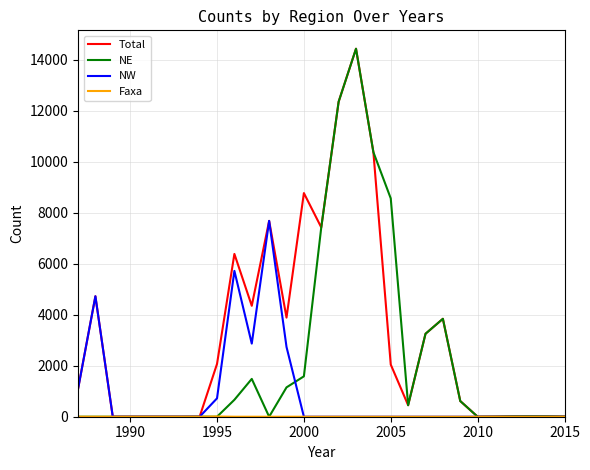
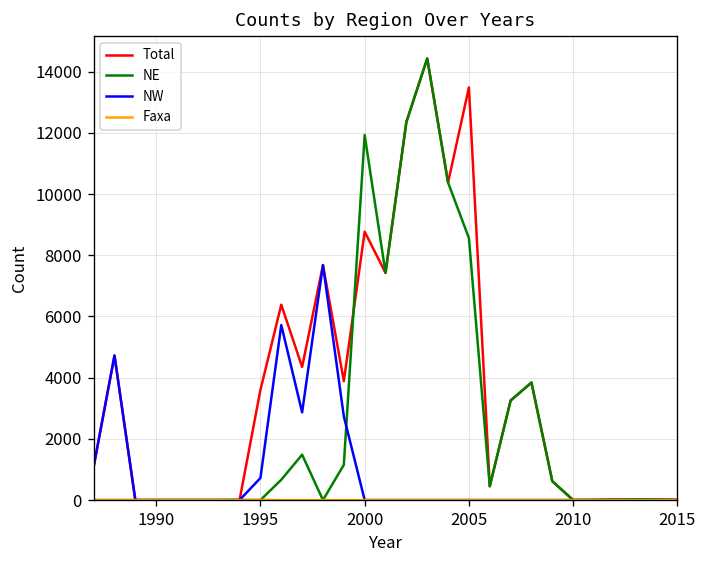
  {
    "Total": {
-     "1995": 2100,
+     "1995": 3600,
      "2000": 8800,
-     "2005": 2000
+     "2005": 13500
    },
    "NE": {
-     "2000": 1600,
+     "2000": 11900,
      "2005": 8600
    },
    "NW": {
      "1995": 700
    }
  }
